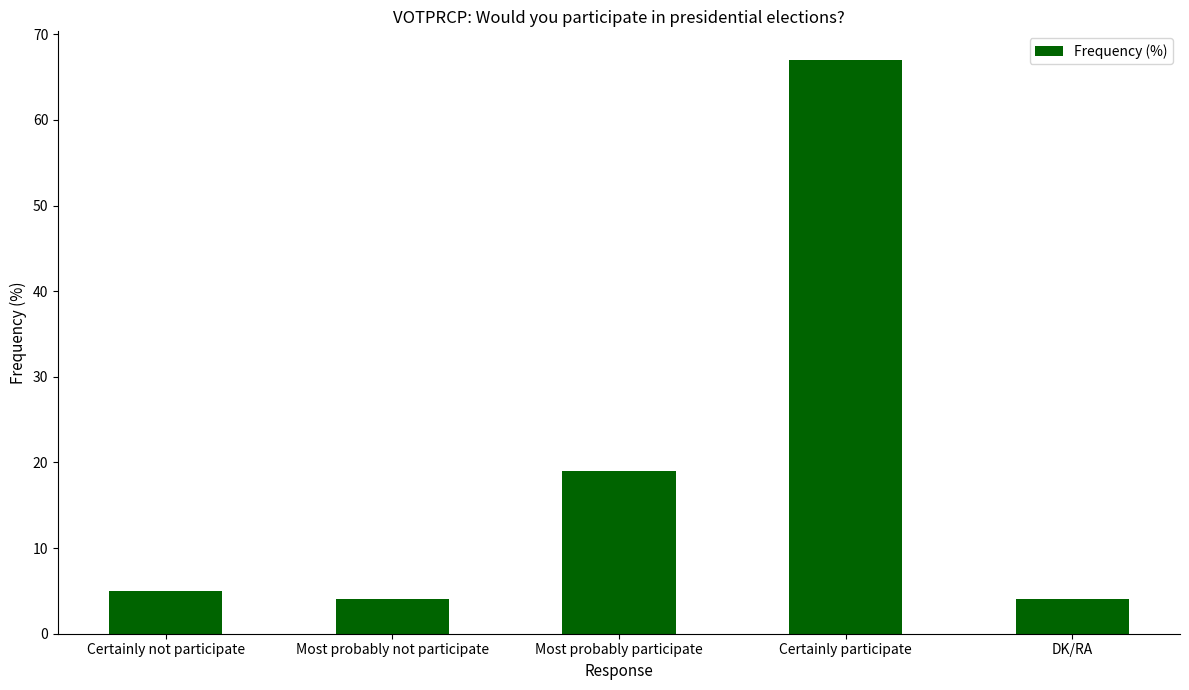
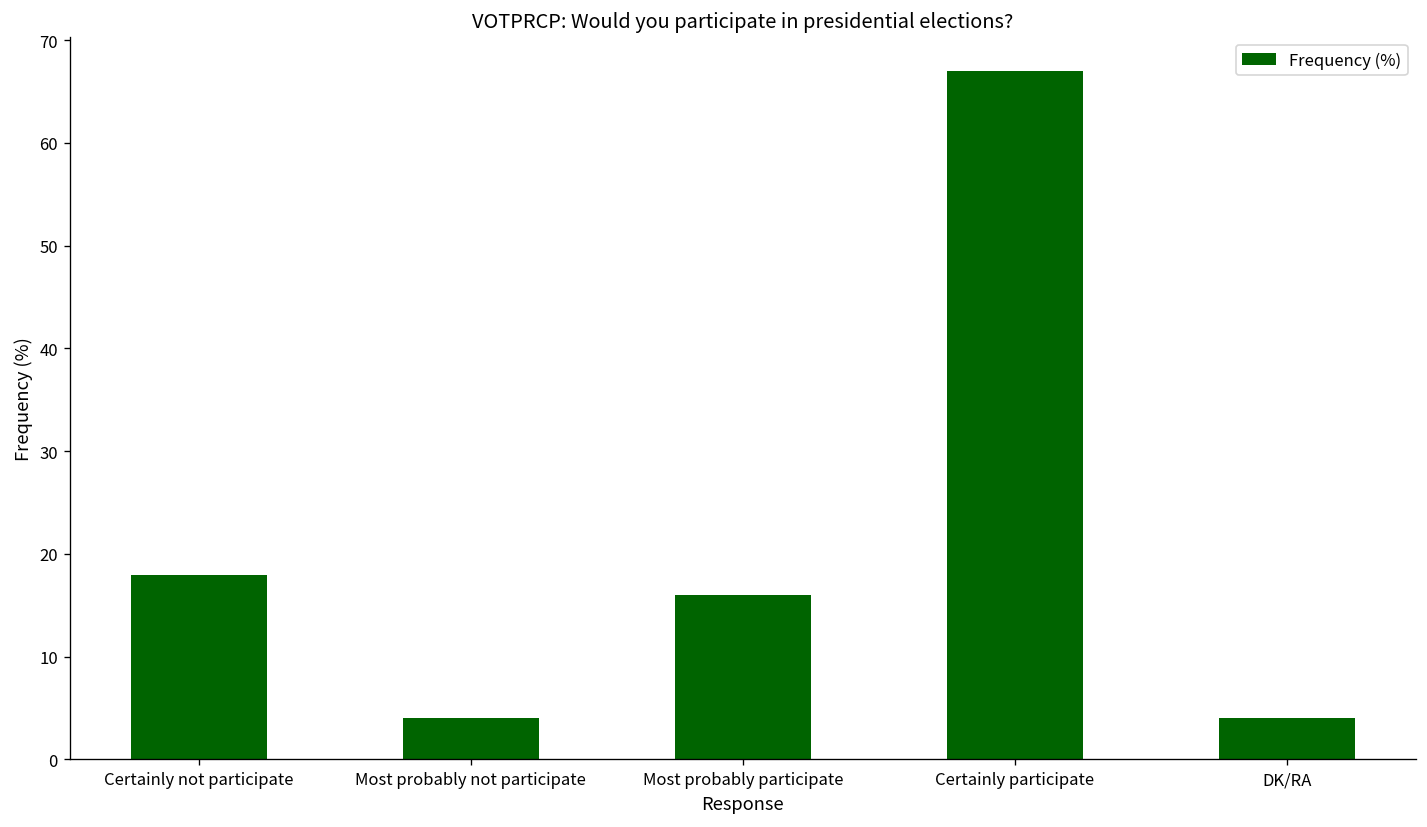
  {
-   "Certainly not participate": 5,
+   "Certainly not participate": 18,
    "Most probably not participate": 4,
-   "Most probably participate": 19,
+   "Most probably participate": 16,
    "Certainly participate": 67,
    "DK/RA": 4
  }
